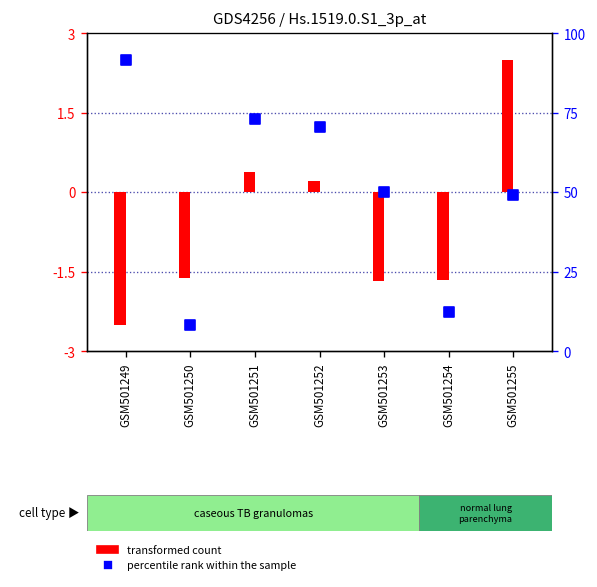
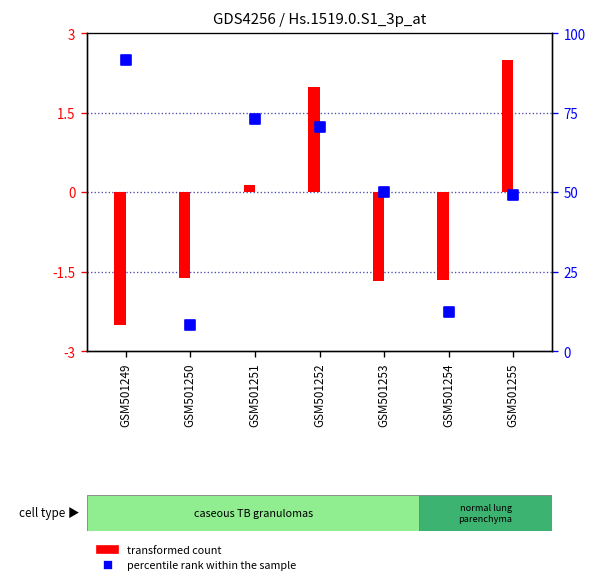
  {
    "transformed count": {
      "GSM501249": -2.5,
      "GSM501250": -1.6,
-     "GSM501251": 0.4,
-     "GSM501252": 0.2,
+     "GSM501251": 0.1,
+     "GSM501252": 2.0,
      "GSM501253": -1.7,
      "GSM501254": -1.6,
      "GSM501255": 2.5
    }
  }
